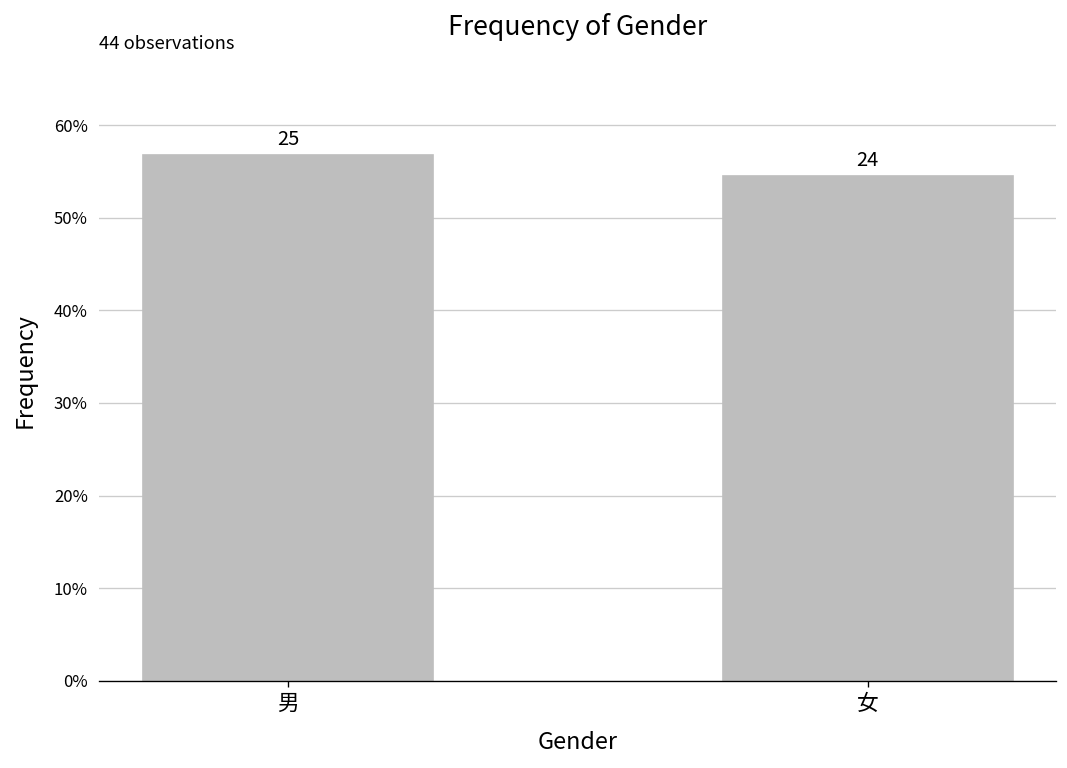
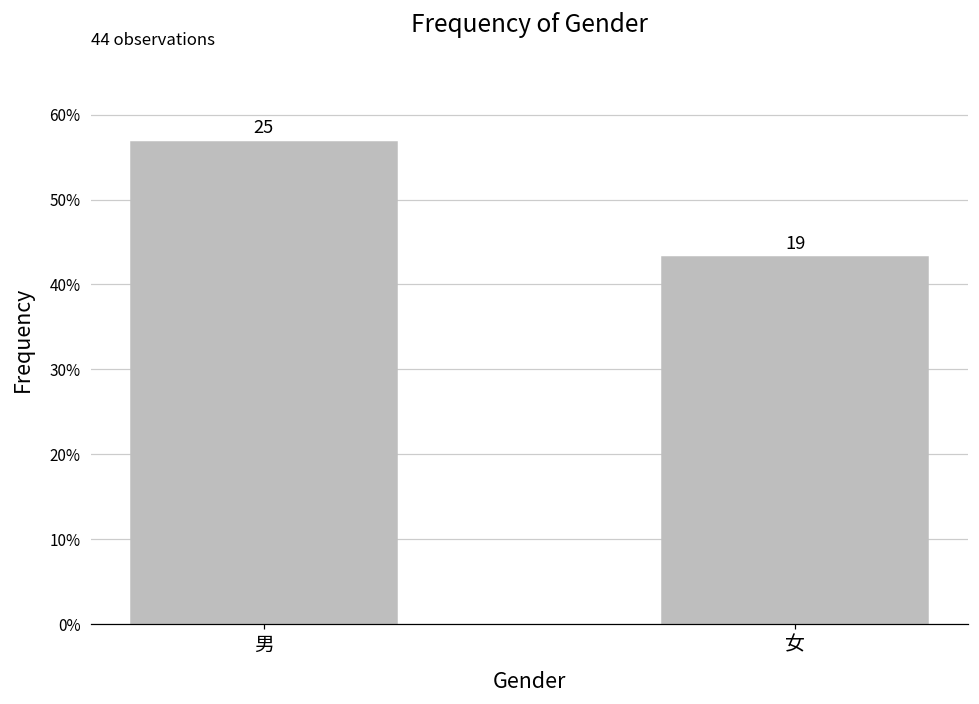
  {
    "男": 25,
-   "女": 24
+   "女": 19
  }
